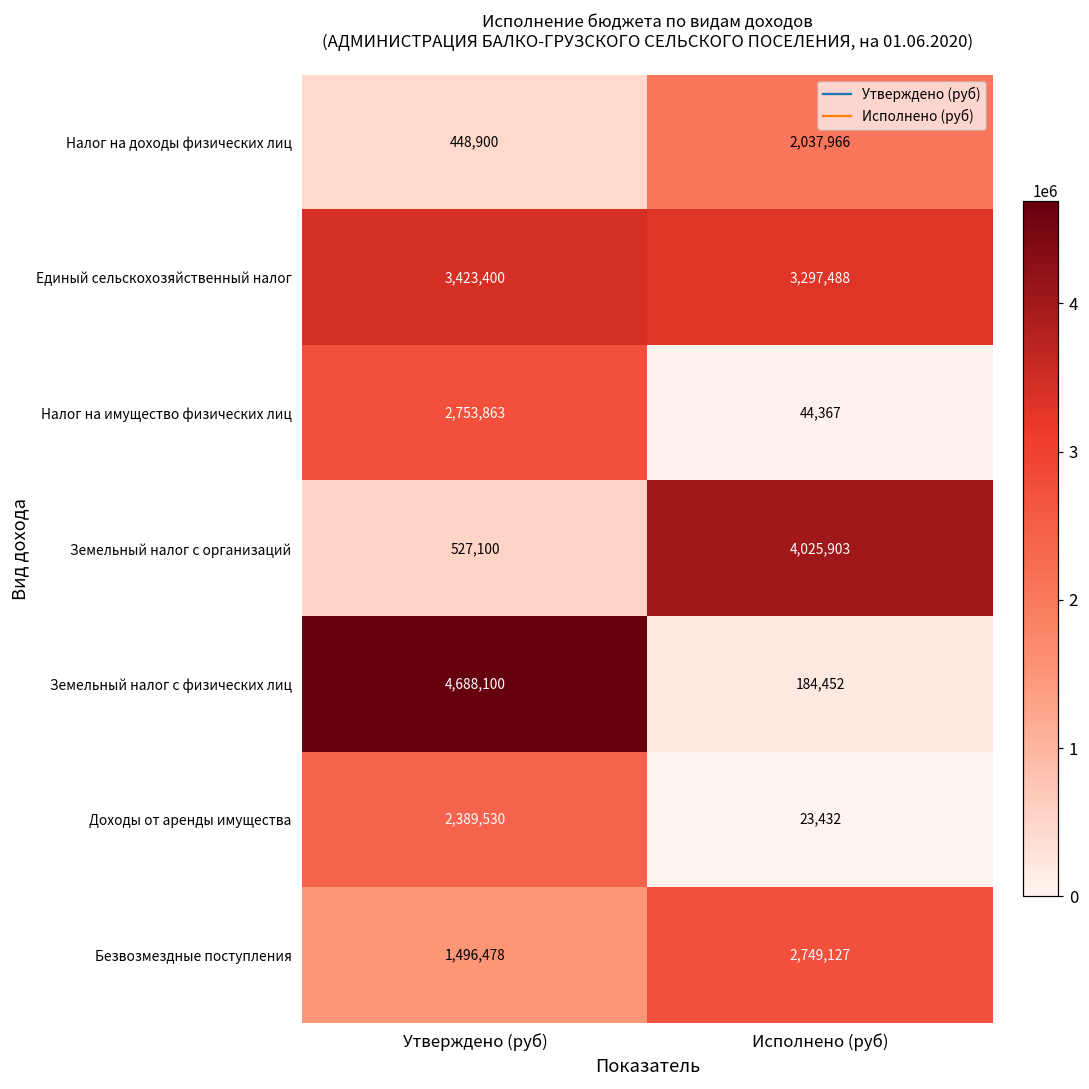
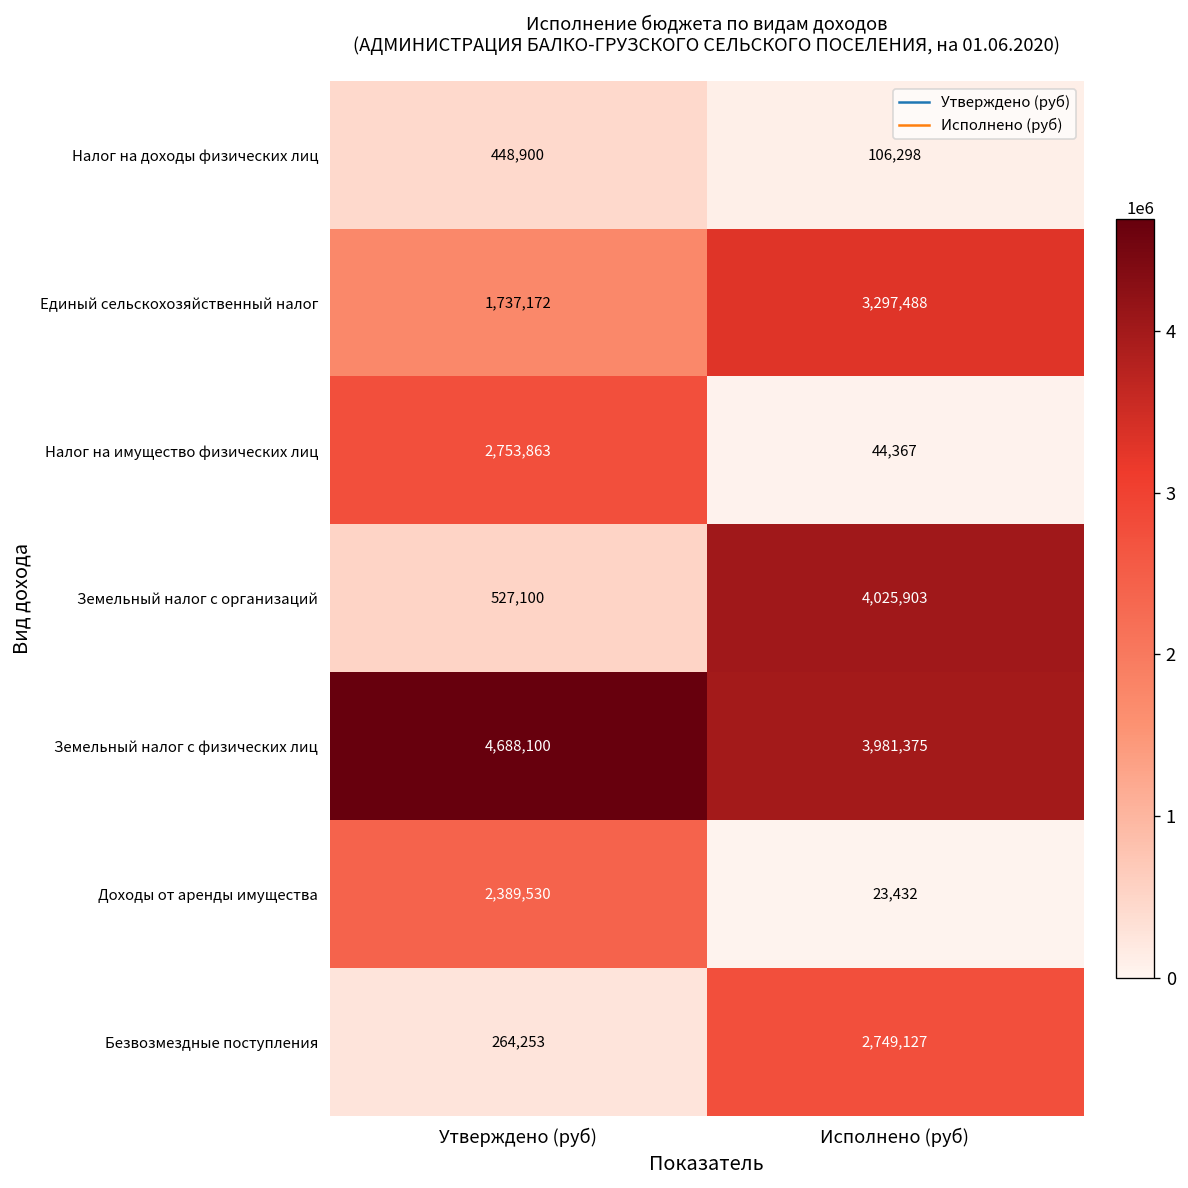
  {
    "Налог на доходы физических лиц": {
      "Утверждено (руб)": "448,900",
-     "Исполнено (руб)": "2,037,966"
+     "Исполнено (руб)": "106,298"
    },
    "Единый сельскохозяйственный налог": {
-     "Утверждено (руб)": "3,423,400",
+     "Утверждено (руб)": "1,737,172",
      "Исполнено (руб)": "3,297,488"
    },
    "Налог на имущество физических лиц": {
      "Утверждено (руб)": "2,753,863",
      "Исполнено (руб)": "44,367"
    },
    "Земельный налог с организаций": {
      "Утверждено (руб)": "527,100",
      "Исполнено (руб)": "4,025,903"
    },
    "Земельный налог с физических лиц": {
      "Утверждено (руб)": "4,688,100",
-     "Исполнено (руб)": "184,452"
+     "Исполнено (руб)": "3,981,375"
    },
    "Доходы от аренды имущества": {
      "Утверждено (руб)": "2,389,530",
      "Исполнено (руб)": "23,432"
    },
    "Безвозмездные поступления": {
-     "Утверждено (руб)": "1,496,478",
+     "Утверждено (руб)": "264,253",
      "Исполнено (руб)": "2,749,127"
    }
  }
